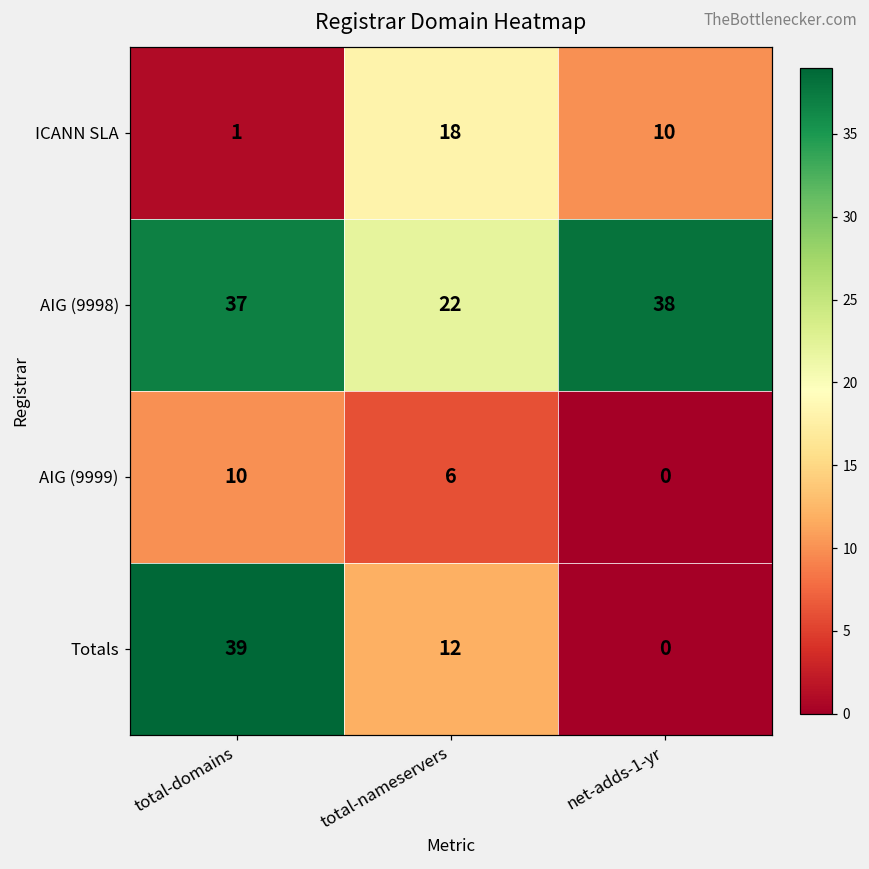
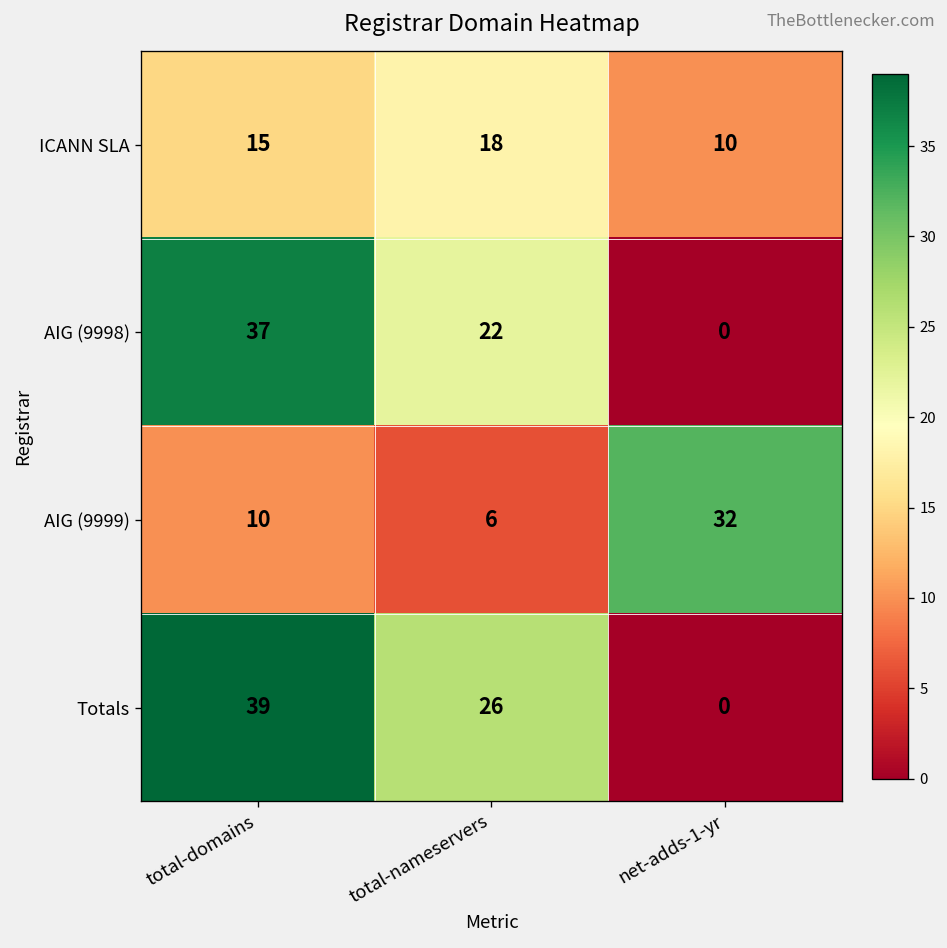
  {
    "ICANN SLA": {
-     "total-domains": 1,
+     "total-domains": 15,
      "total-nameservers": 18,
      "net-adds-1-yr": 10
    },
    "AIG (9998)": {
      "total-domains": 37,
      "total-nameservers": 22,
-     "net-adds-1-yr": 38
+     "net-adds-1-yr": 0
    },
    "AIG (9999)": {
      "total-domains": 10,
      "total-nameservers": 6,
-     "net-adds-1-yr": 0
+     "net-adds-1-yr": 32
    },
    "Totals": {
      "total-domains": 39,
-     "total-nameservers": 12,
+     "total-nameservers": 26,
      "net-adds-1-yr": 0
    }
  }
